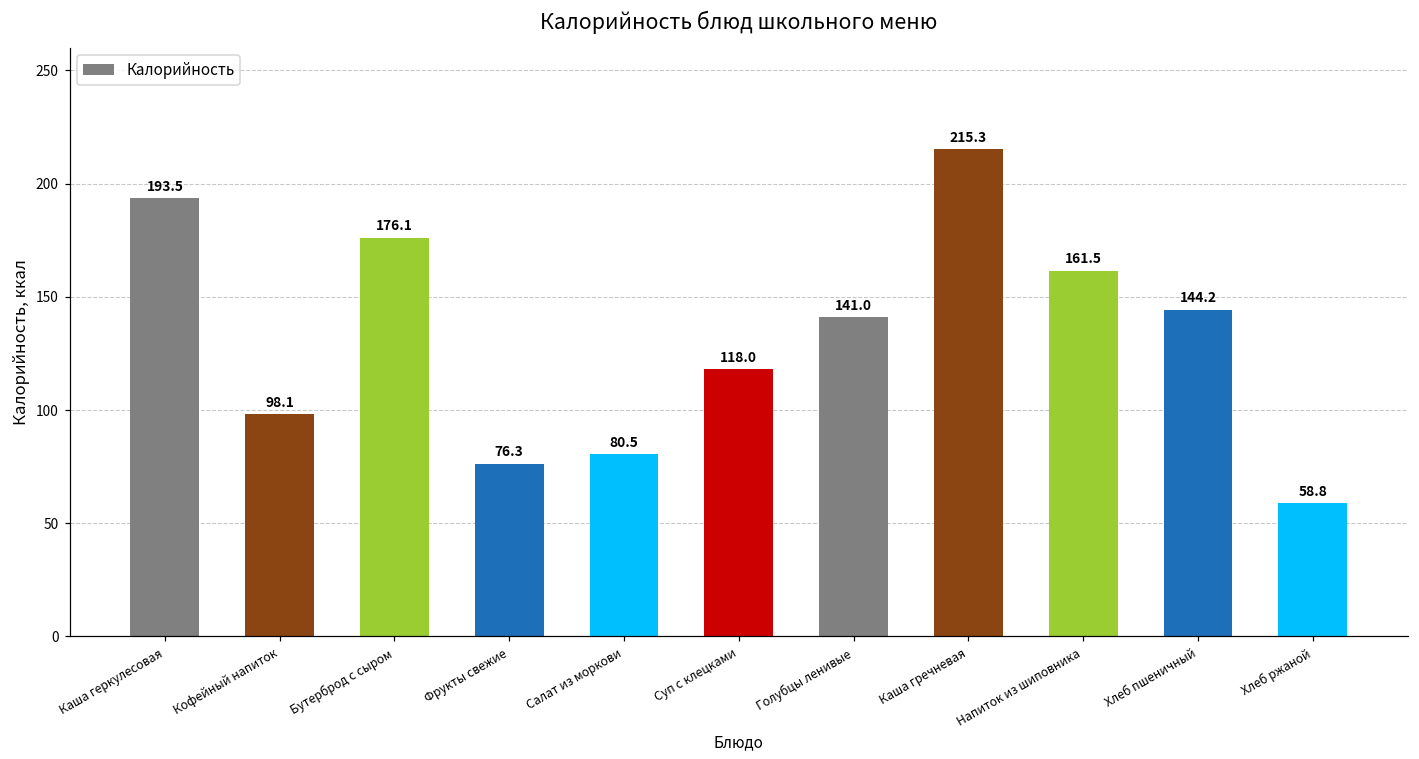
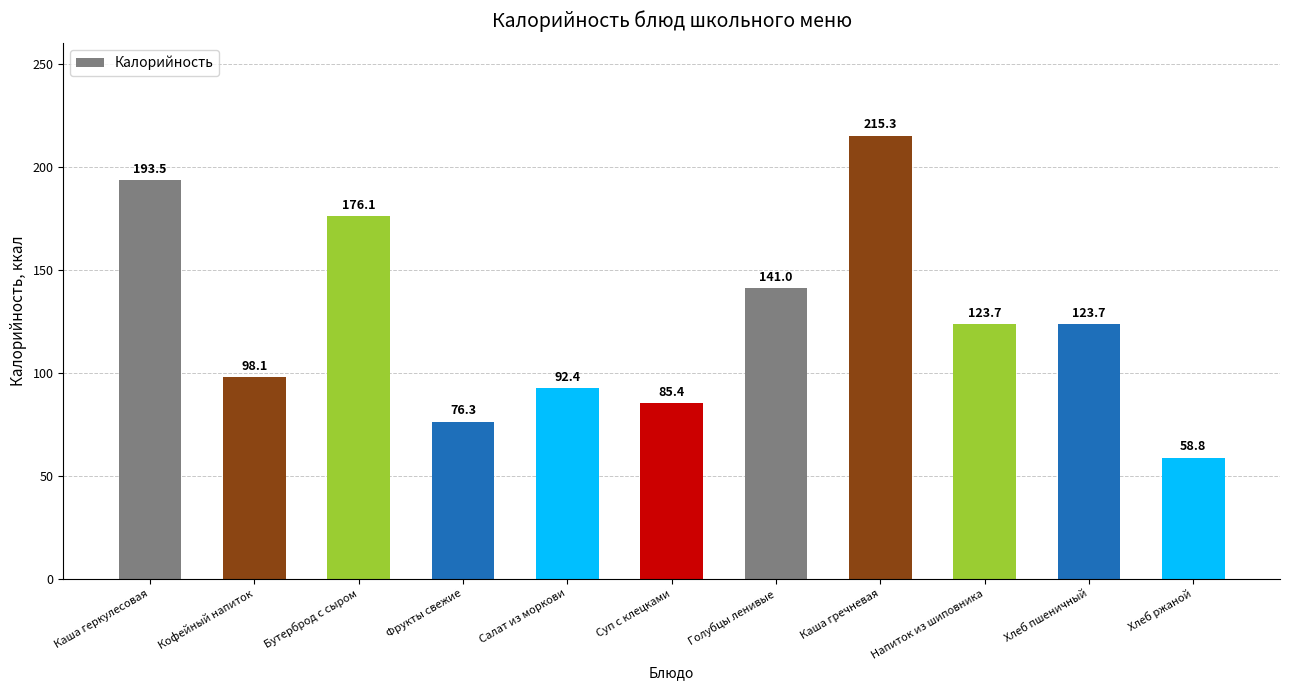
  {
    "Каша геркулесовая": 193.5,
    "Кофейный напиток": 98.1,
    "Бутерброд с сыром": 176.1,
    "Фрукты свежие": 76.3,
-   "Салат из моркови": 80.5,
-   "Суп с клецками": 118.0,
+   "Салат из моркови": 92.4,
+   "Суп с клецками": 85.4,
    "Голубцы ленивые": 141.0,
    "Каша гречневая": 215.3,
-   "Напиток из шиповника": 161.5,
-   "Хлеб пшеничный": 144.2,
+   "Напиток из шиповника": 123.7,
+   "Хлеб пшеничный": 123.7,
    "Хлеб ржаной": 58.8
  }
